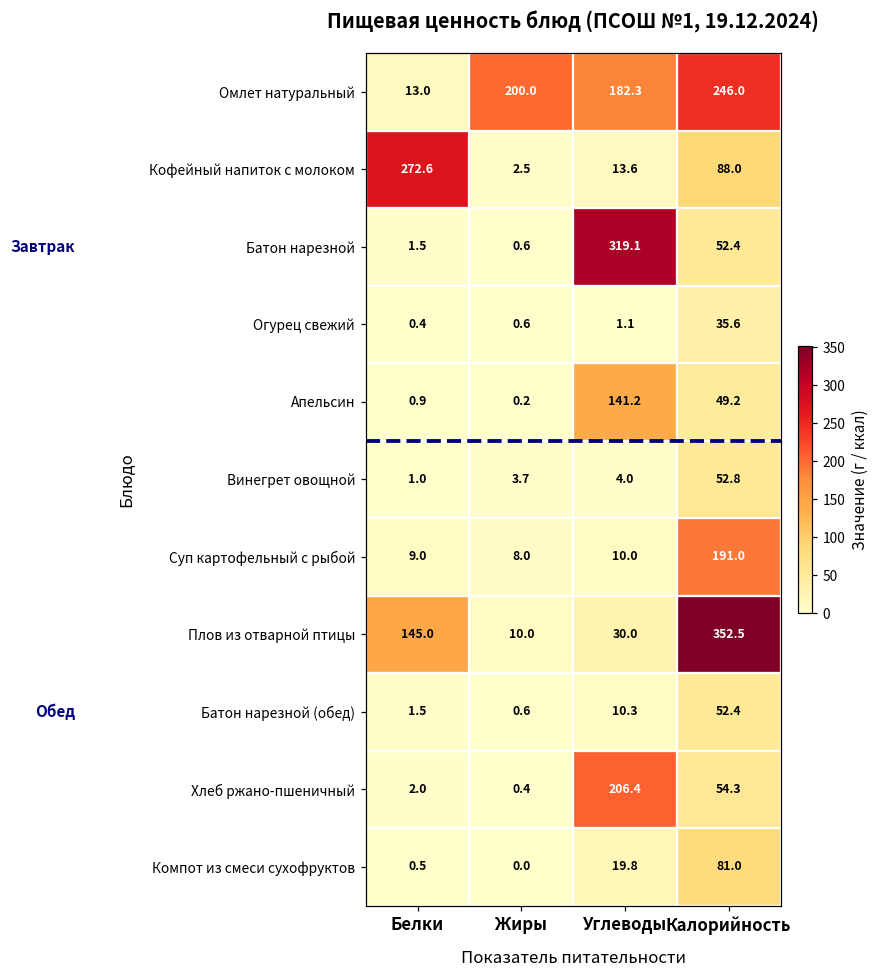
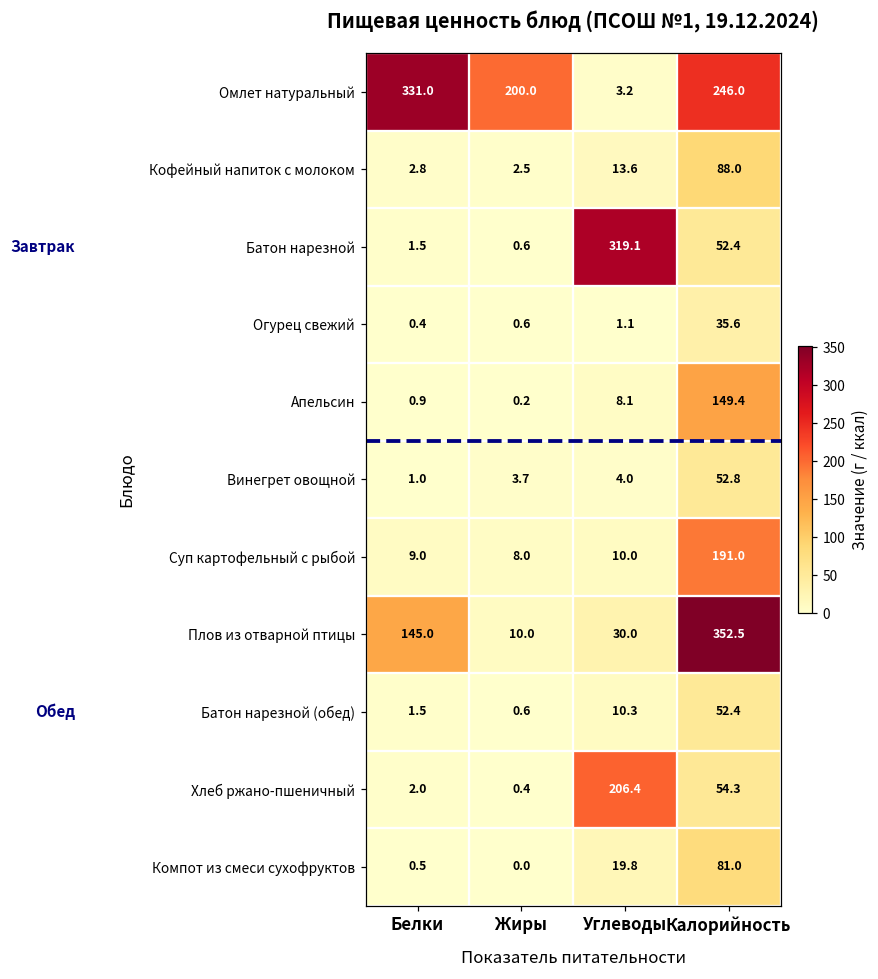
  {
    "Омлет натуральный": {
-     "Белки": 13.0,
+     "Белки": 331.0,
      "Жиры": 200.0,
-     "Углеводы": 182.3,
+     "Углеводы": 3.2,
      "Калорийность": 246.0
    },
    "Кофейный напиток с молоком": {
-     "Белки": 272.6,
+     "Белки": 2.8,
      "Жиры": 2.5,
      "Углеводы": 13.6,
      "Калорийность": 88.0
    },
    "Батон нарезной": {
      "Белки": 1.5,
      "Жиры": 0.6,
      "Углеводы": 319.1,
      "Калорийность": 52.4
    },
    "Огурец свежий": {
      "Белки": 0.4,
      "Жиры": 0.6,
      "Углеводы": 1.1,
      "Калорийность": 35.6
    },
    "Апельсин": {
      "Белки": 0.9,
      "Жиры": 0.2,
-     "Углеводы": 141.2,
-     "Калорийность": 49.2
+     "Углеводы": 8.1,
+     "Калорийность": 149.4
    },
    "Винегрет овощной": {
      "Белки": 1.0,
      "Жиры": 3.7,
      "Углеводы": 4.0,
      "Калорийность": 52.8
    },
    "Суп картофельный с рыбой": {
      "Белки": 9.0,
      "Жиры": 8.0,
      "Углеводы": 10.0,
      "Калорийность": 191.0
    },
    "Плов из отварной птицы": {
      "Белки": 145.0,
      "Жиры": 10.0,
      "Углеводы": 30.0,
      "Калорийность": 352.5
    },
    "Батон нарезной (обед)": {
      "Белки": 1.5,
      "Жиры": 0.6,
      "Углеводы": 10.3,
      "Калорийность": 52.4
    },
    "Хлеб ржано-пшеничный": {
      "Белки": 2.0,
      "Жиры": 0.4,
      "Углеводы": 206.4,
      "Калорийность": 54.3
    },
    "Компот из смеси сухофруктов": {
      "Белки": 0.5,
      "Жиры": 0.0,
      "Углеводы": 19.8,
      "Калорийность": 81.0
    }
  }
